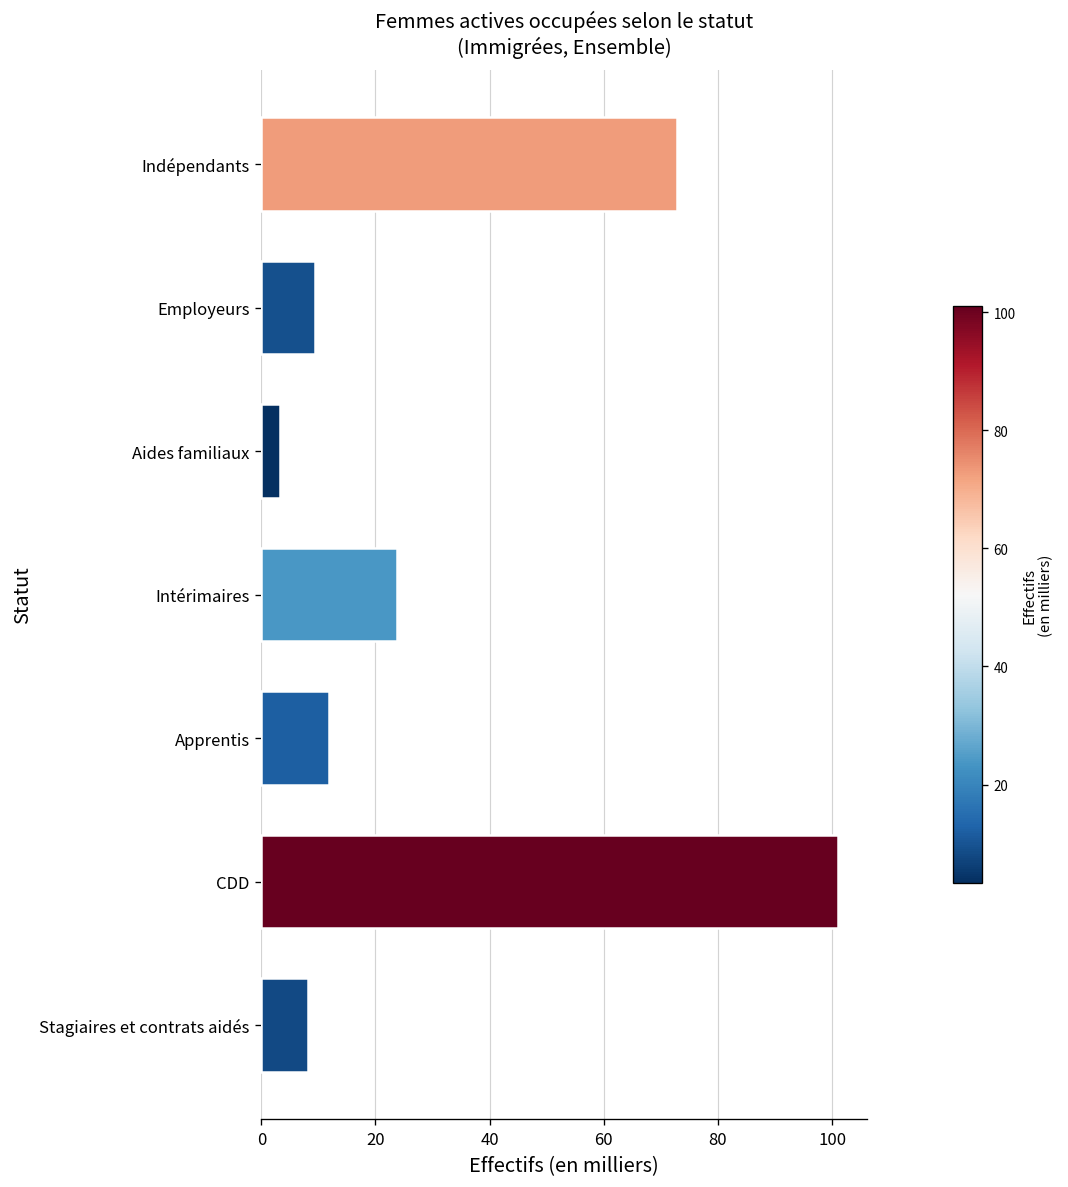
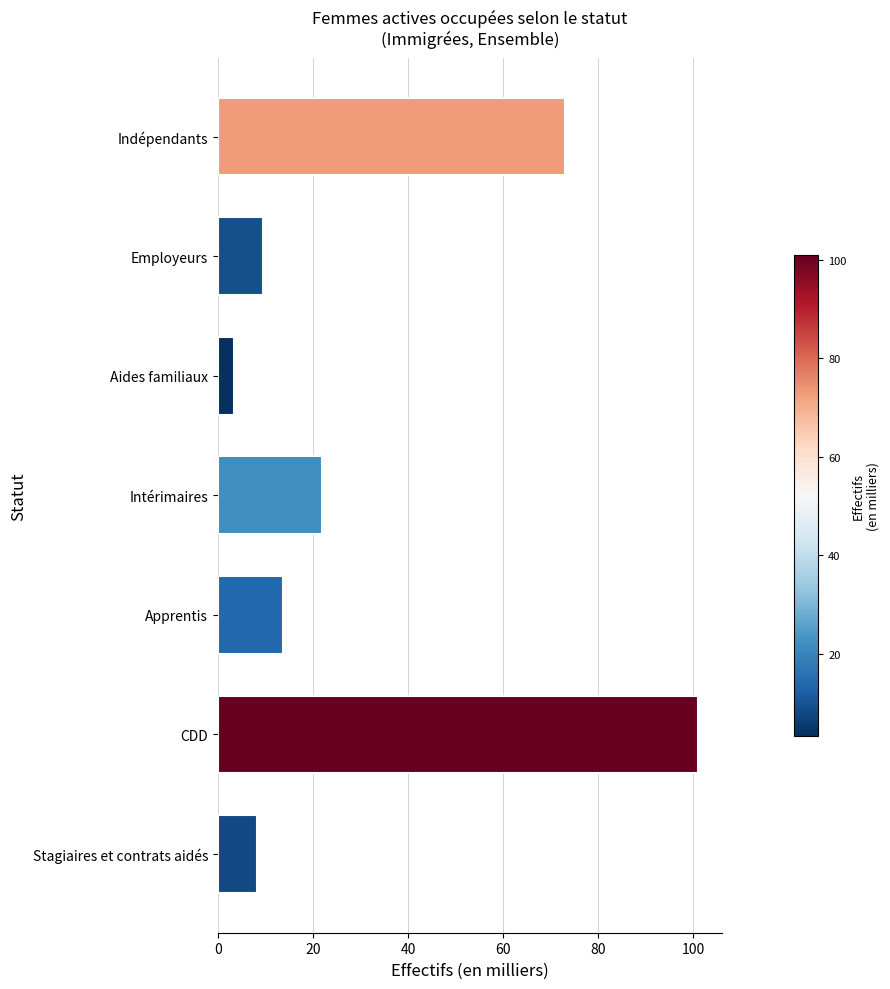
  {
    "Indépendants": 73,
    "Employeurs": 9,
    "Aides familiaux": 3,
-   "Intérimaires": 24,
-   "Apprentis": 12,
+   "Intérimaires": 22,
+   "Apprentis": 14,
    "CDD": 101,
    "Stagiaires et contrats aidés": 8
  }
